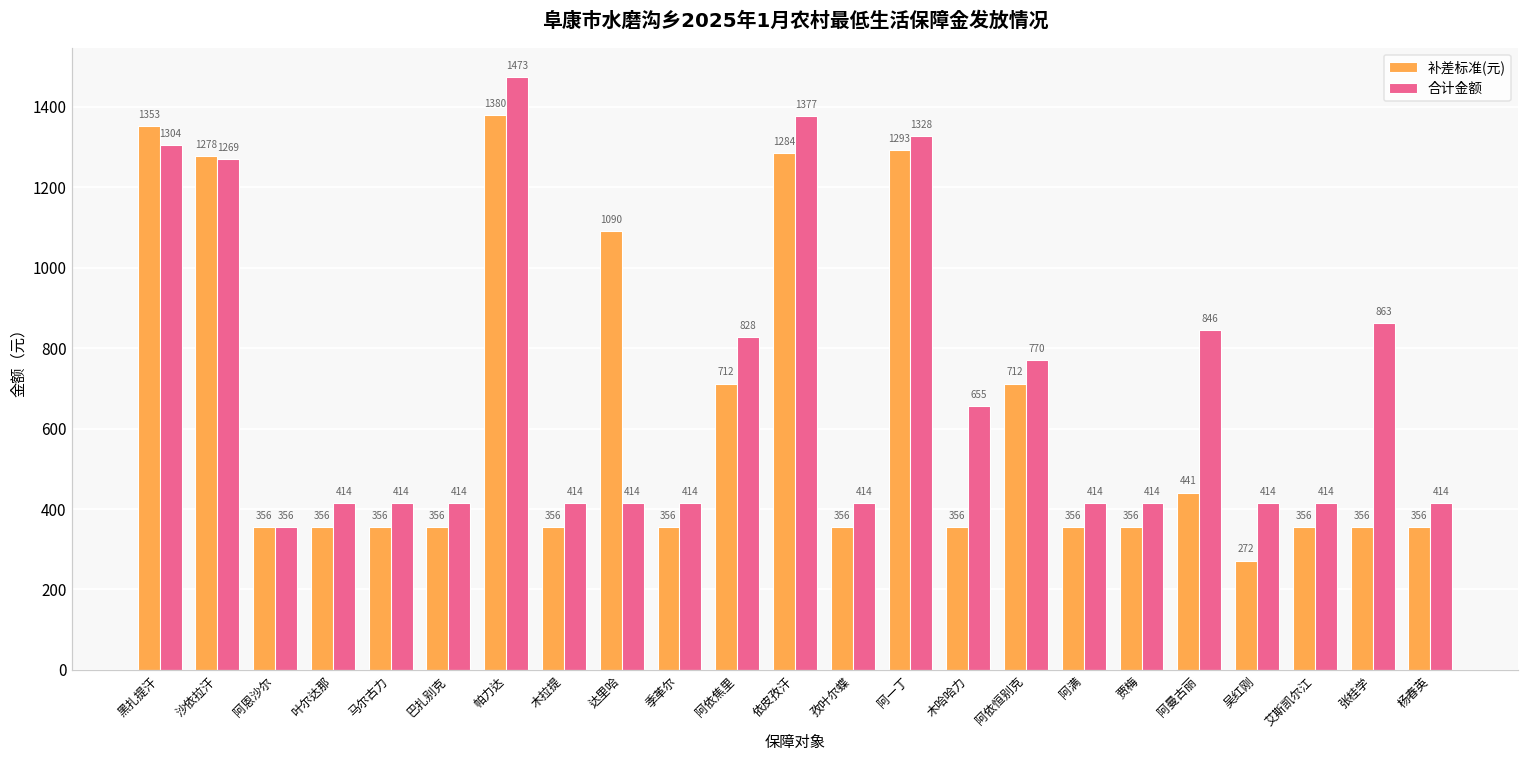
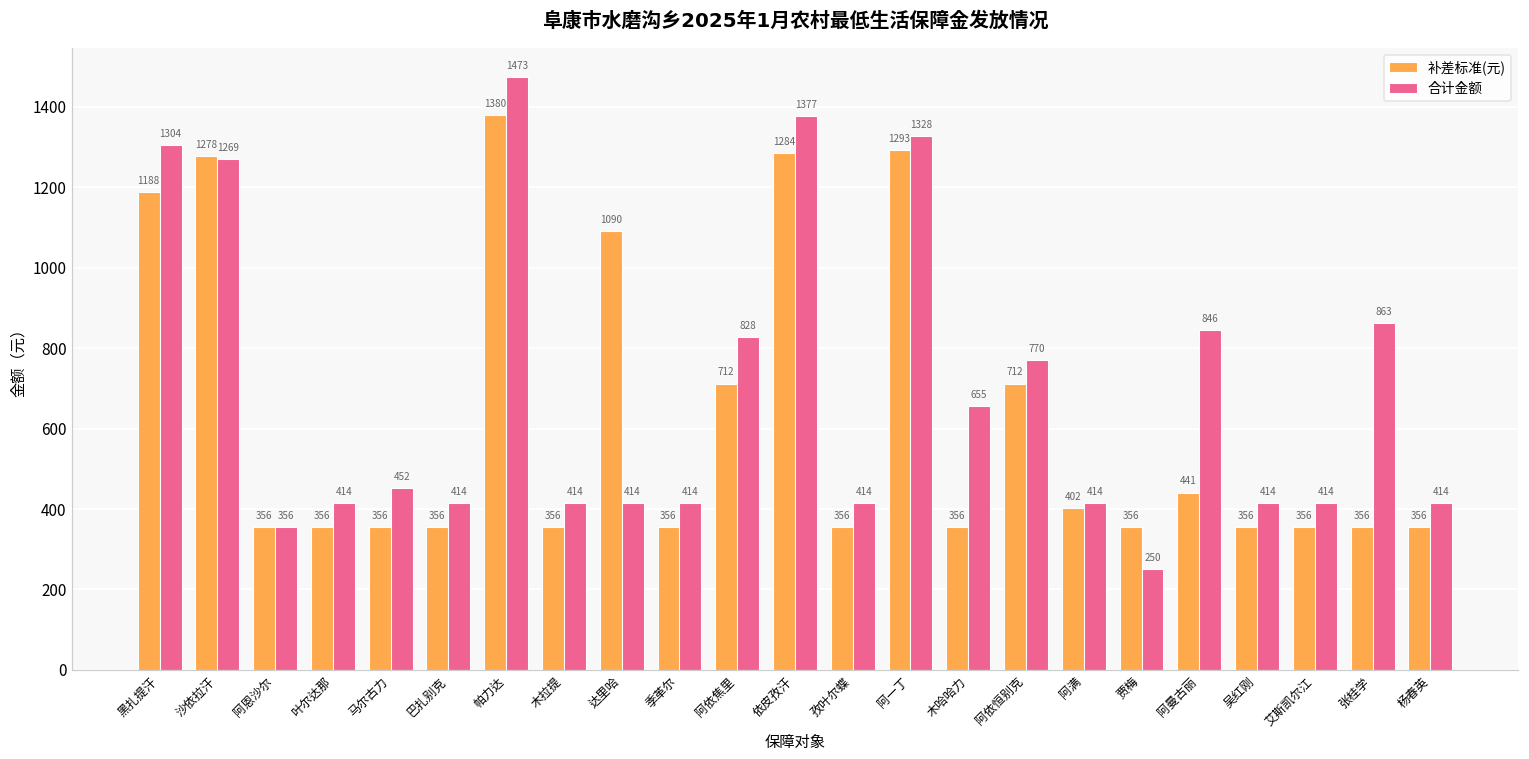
  {
    "补差标准(元)": {
-     "黑扎提汗": 1353,
+     "黑扎提汗": 1188,
      "沙依拉汗": 1278,
      "阿恩沙尔": 356,
      "叶尔达那": 356,
      "马尔古力": 356,
      "巴扎别克": 356,
      "帕力达": 1380,
      "木拉提": 356,
      "达里哈": 1090,
      "季革尔": 356,
      "阿依焦里": 712,
      "依皮孜汗": 1284,
      "孜叶尔蝶": 356,
      "阿一丁": 1293,
      "木哈哈力": 356,
      "阿依恒别克": 712,
-     "阿满": 356,
+     "阿满": 402,
      "贾梅": 356,
      "阿曼古丽": 441,
-     "吴红刚": 272,
+     "吴红刚": 356,
      "艾斯凯尔江": 356,
      "张桂学": 356,
      "杨春英": 356
    },
    "合计金额": {
      "黑扎提汗": 1304,
      "沙依拉汗": 1269,
      "阿恩沙尔": 356,
      "叶尔达那": 414,
-     "马尔古力": 414,
+     "马尔古力": 452,
      "巴扎别克": 414,
      "帕力达": 1473,
      "木拉提": 414,
      "达里哈": 414,
      "季革尔": 414,
      "阿依焦里": 828,
      "依皮孜汗": 1377,
      "孜叶尔蝶": 414,
      "阿一丁": 1328,
      "木哈哈力": 655,
      "阿依恒别克": 770,
      "阿满": 414,
-     "贾梅": 414,
+     "贾梅": 250,
      "阿曼古丽": 846,
      "吴红刚": 414,
      "艾斯凯尔江": 414,
      "张桂学": 863,
      "杨春英": 414
    }
  }
